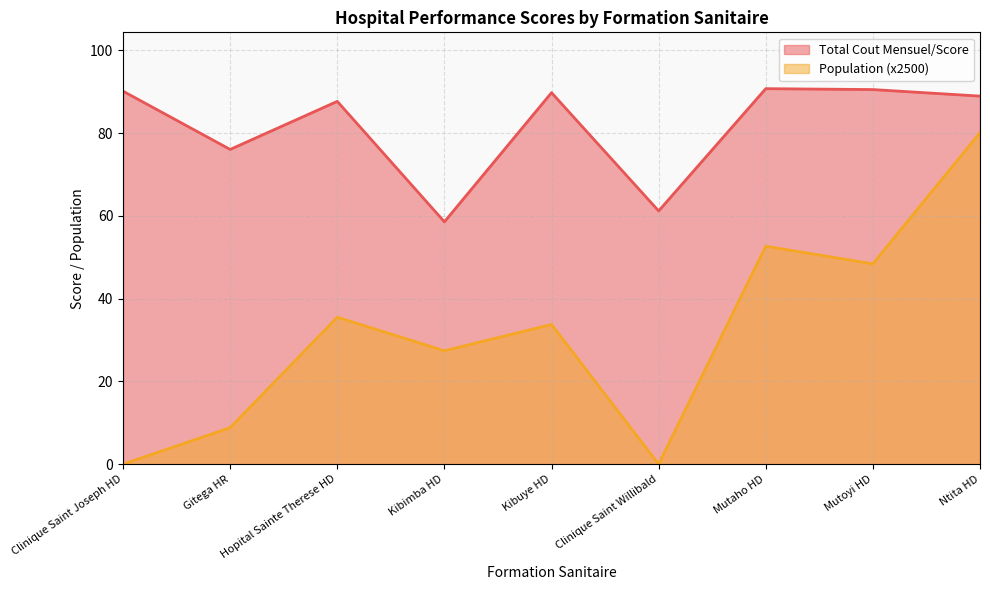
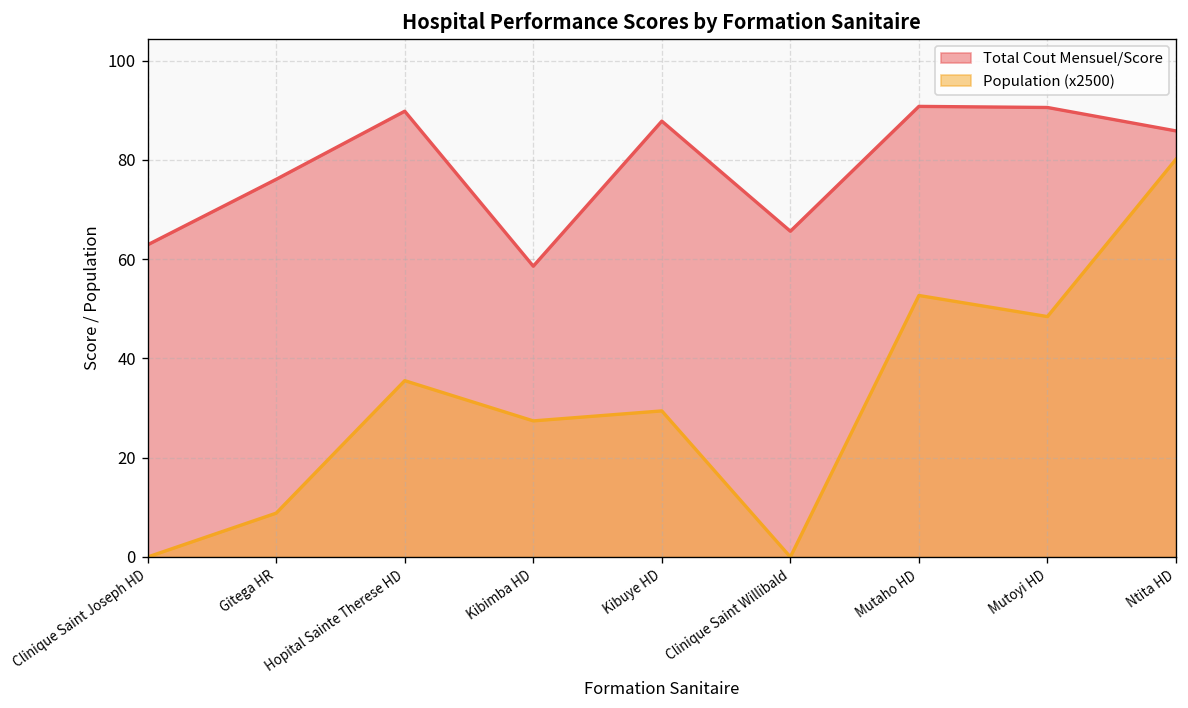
  {
    "Total Cout Mensuel/Score": {
-     "Clinique Saint Joseph HD": 90,
+     "Clinique Saint Joseph HD": 63,
      "Gitega HR": 76,
-     "Hopital Sainte Therese HD": 88,
+     "Hopital Sainte Therese HD": 90,
      "Kibimba HD": 59,
-     "Kibuye HD": 90,
-     "Clinique Saint Willibald": 61,
+     "Kibuye HD": 88,
+     "Clinique Saint Willibald": 66,
      "Mutaho HD": 91,
      "Mutoyi HD": 91,
-     "Ntita HD": 89
+     "Ntita HD": 86
    },
    "Population (x2500)": {
      "Clinique Saint Joseph HD": 0,
      "Gitega HR": 9,
      "Hopital Sainte Therese HD": 36,
      "Kibimba HD": 27,
-     "Kibuye HD": 34,
+     "Kibuye HD": 29,
      "Clinique Saint Willibald": 0,
      "Mutaho HD": 53,
      "Mutoyi HD": 48,
      "Ntita HD": 80
    }
  }
